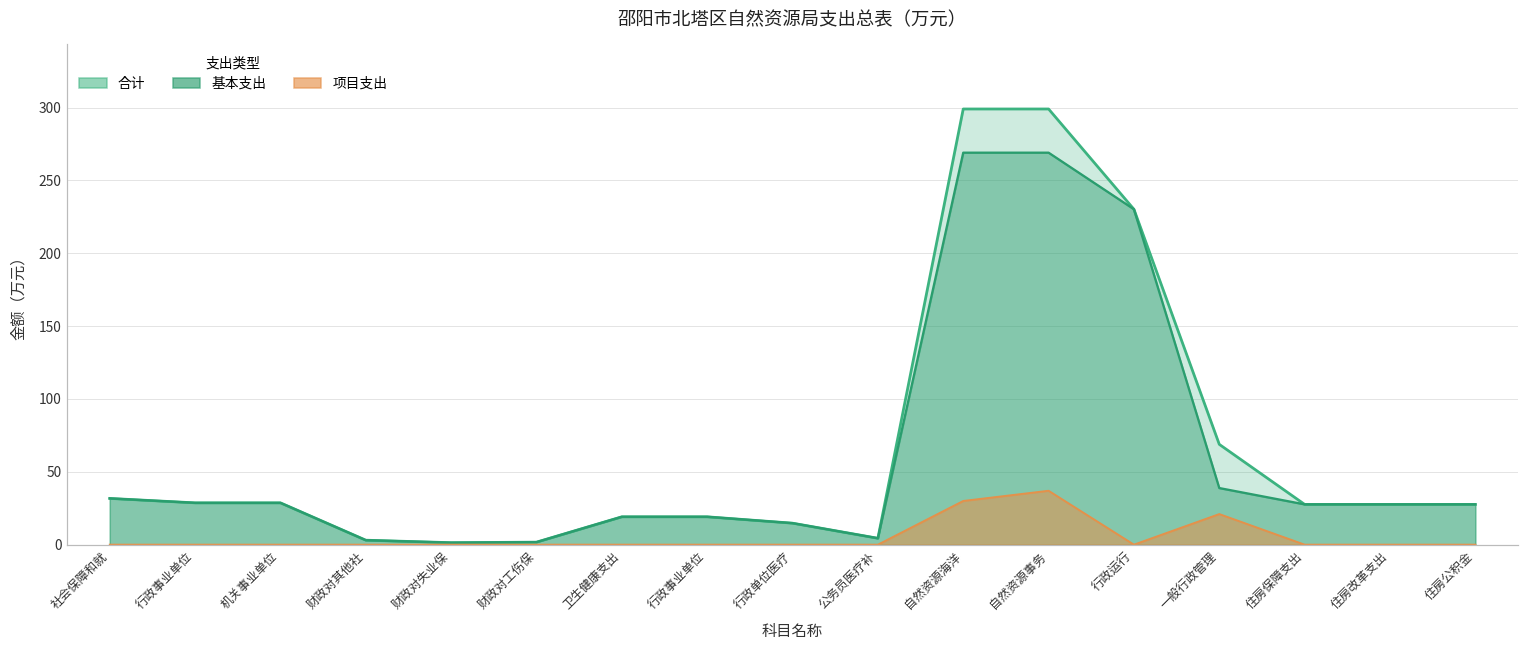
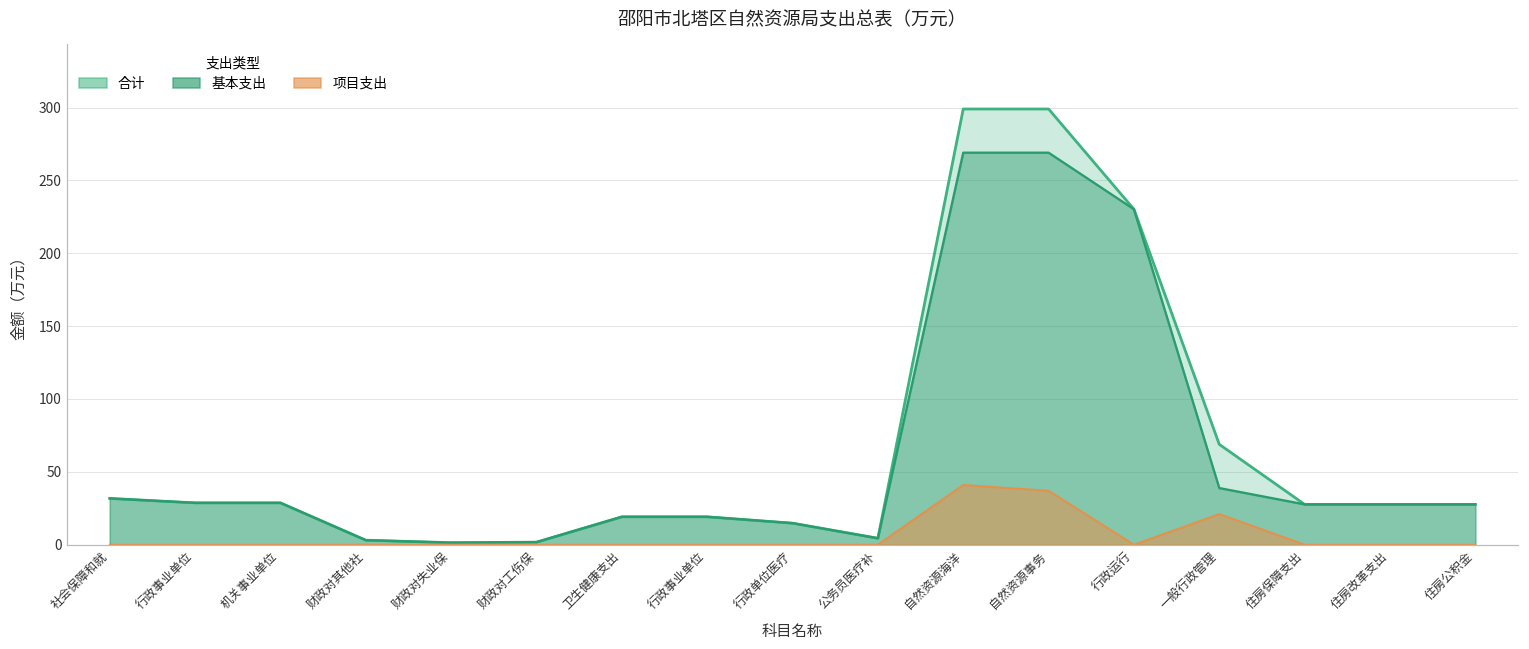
  {
    "项目支出": {
      "社会保障和就": 0,
      "机关事业单位": 0,
      "财政对其他社": 0,
      "卫生健康支出": 0,
      "行政单位医疗": 0,
      "公务员医疗补": 0,
-     "自然资源海洋": 30,
+     "自然资源海洋": 41,
      "自然资源事务": 37,
      "行政运行": 0,
      "一般行政管理": 21,
      "住房保障支出": 0,
      "住房改革支出": 0,
      "住房公积金": 0
    }
  }
